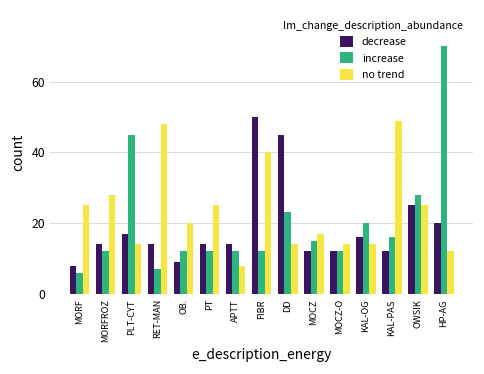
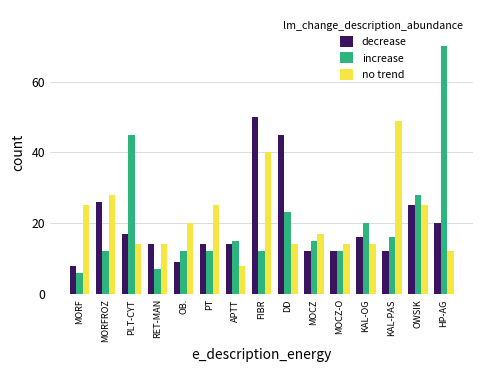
  {
    "decrease": {
      "MORF": 8,
-     "MORFROZ": 14,
+     "MORFROZ": 26,
      "PLT-CYT": 17,
      "RET-MAN": 14,
      "OB.": 9,
      "PT": 14,
      "APTT": 14,
      "FIBR": 50,
      "DD": 45,
      "MOCZ": 12,
      "MOCZ-O": 12,
      "KAL-OG": 16,
      "KAL-PAS": 12,
      "OWSIK": 25,
      "HP-AG": 20
    },
    "increase": {
      "MORF": 6,
      "MORFROZ": 12,
      "PLT-CYT": 45,
      "RET-MAN": 7,
      "OB.": 12,
      "PT": 12,
-     "APTT": 12,
+     "APTT": 15,
      "FIBR": 12,
      "DD": 23,
      "MOCZ": 15,
      "MOCZ-O": 12,
      "KAL-OG": 20,
      "KAL-PAS": 16,
      "OWSIK": 28,
      "HP-AG": 70
    },
    "no trend": {
      "MORF": 25,
      "MORFROZ": 28,
      "PLT-CYT": 14,
-     "RET-MAN": 48,
+     "RET-MAN": 14,
      "OB.": 20,
      "PT": 25,
      "APTT": 8,
      "FIBR": 40,
      "DD": 14,
      "MOCZ": 17,
      "MOCZ-O": 14,
      "KAL-OG": 14,
      "KAL-PAS": 49,
      "OWSIK": 25,
      "HP-AG": 12
    }
  }
